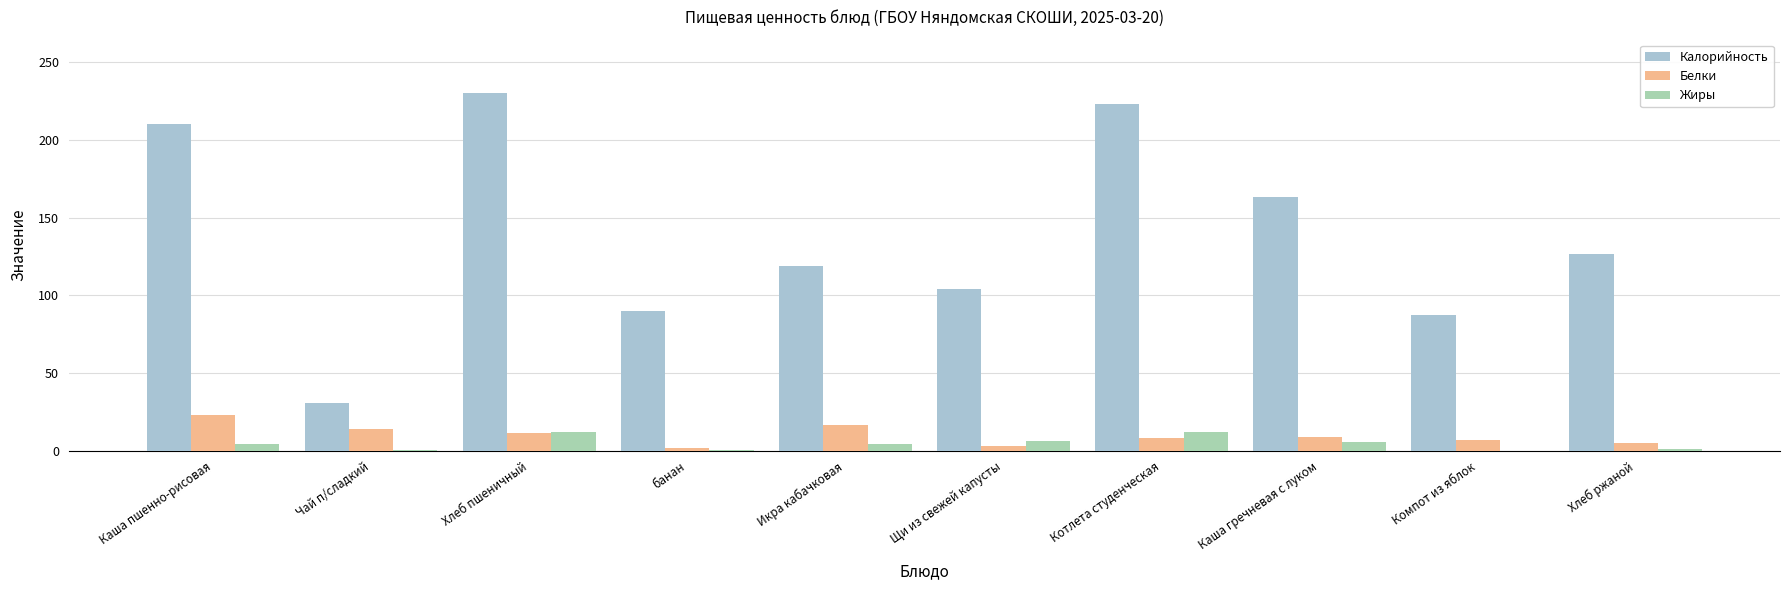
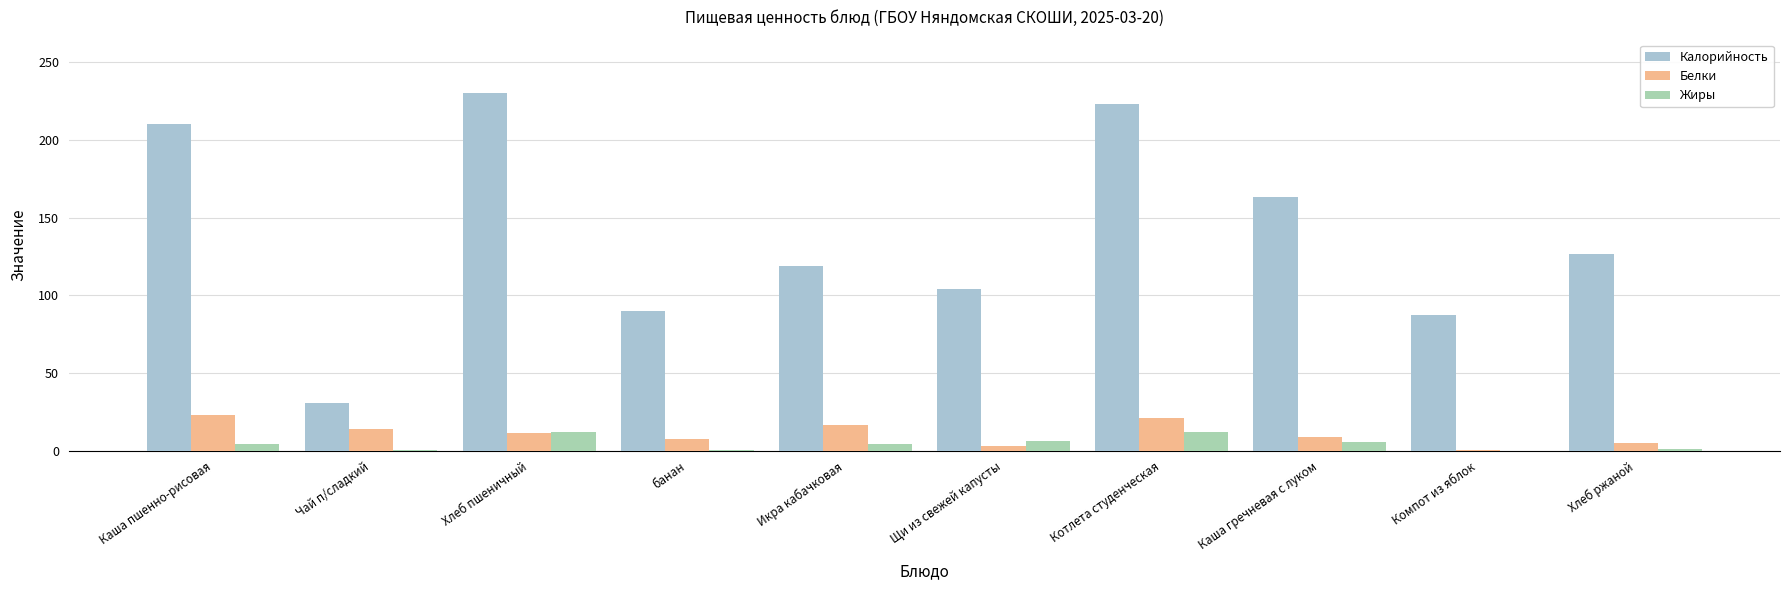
  {
    "Белки": {
      "Каша пшенно-рисовая": 23,
      "Чай п/сладкий": 14,
      "Хлеб пшеничный": 11,
-     "банан": 2,
+     "банан": 8,
      "Икра кабачковая": 16,
      "Щи из свежей капусты": 3,
-     "Котлета студенческая": 8,
+     "Котлета студенческая": 21,
      "Каша гречневая с луком": 9,
-     "Компот из яблок": 7,
+     "Компот из яблок": 0,
      "Хлеб ржаной": 5
    }
  }
